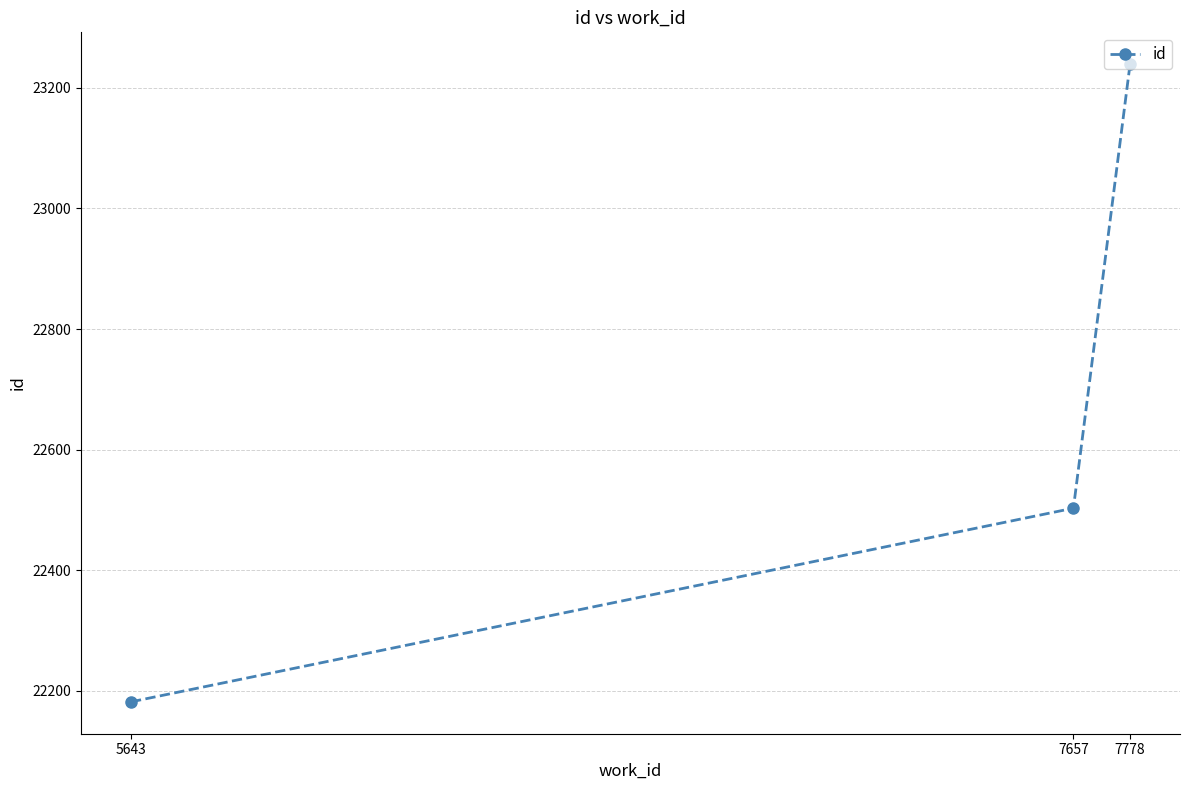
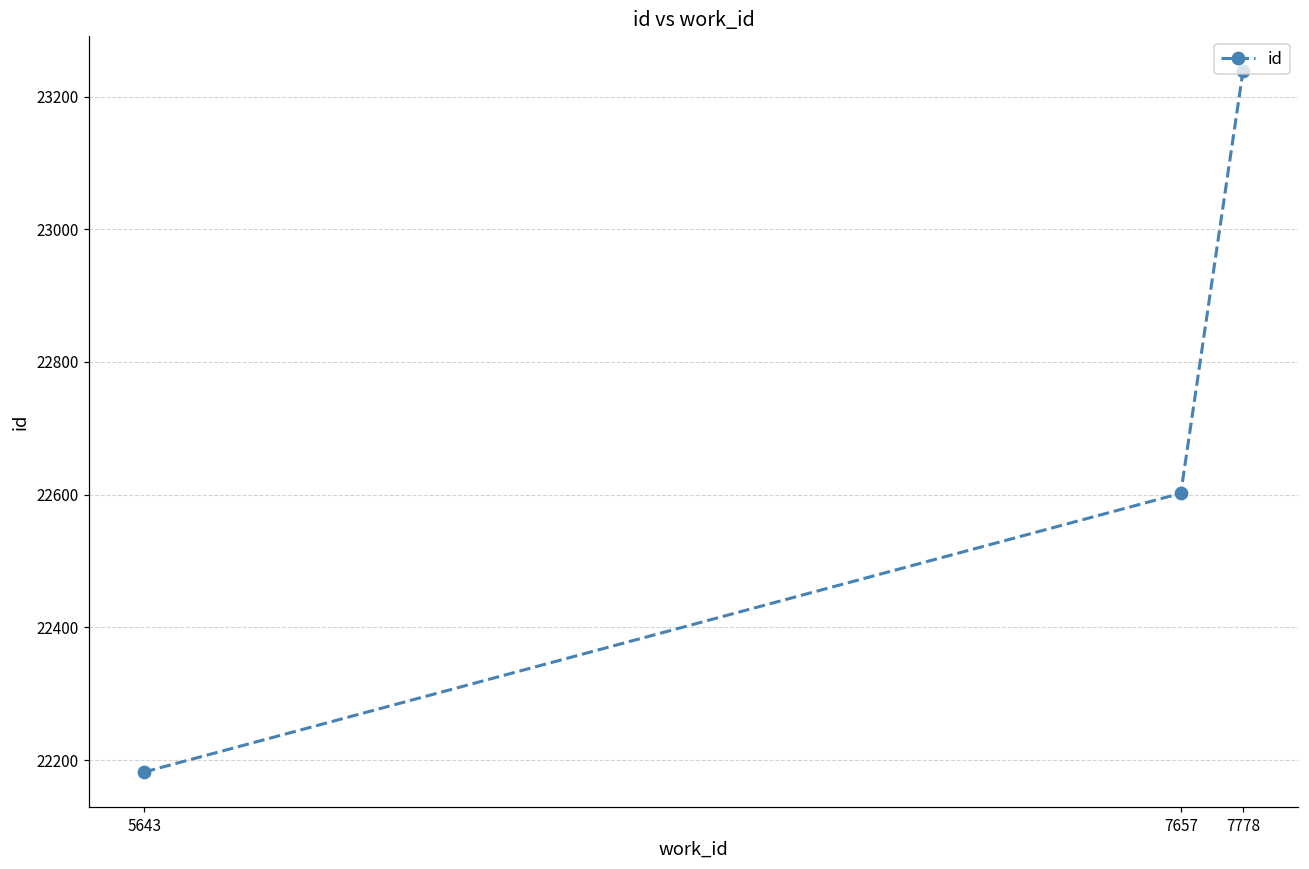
  {
    "5643": 22180,
-   "7657": 22500
+   "7657": 22600
  }
